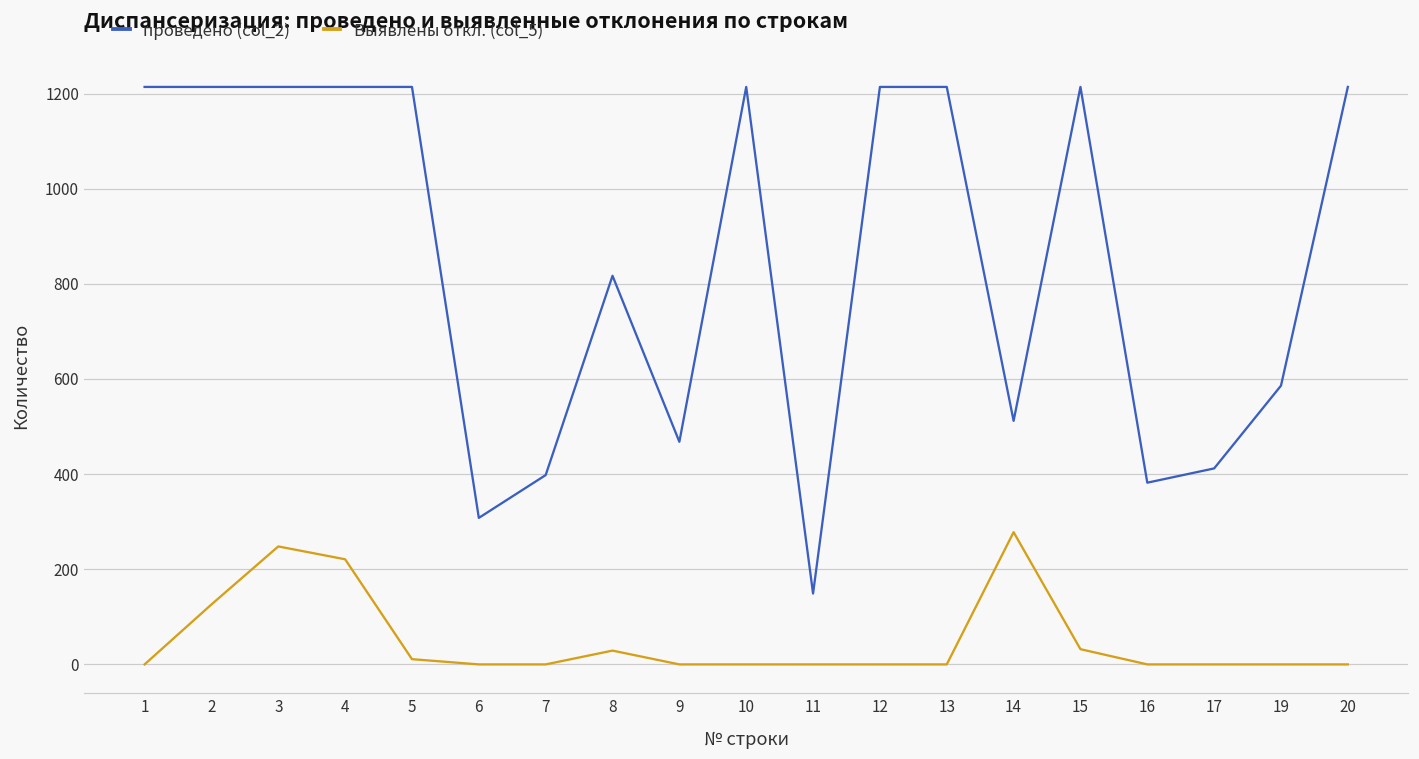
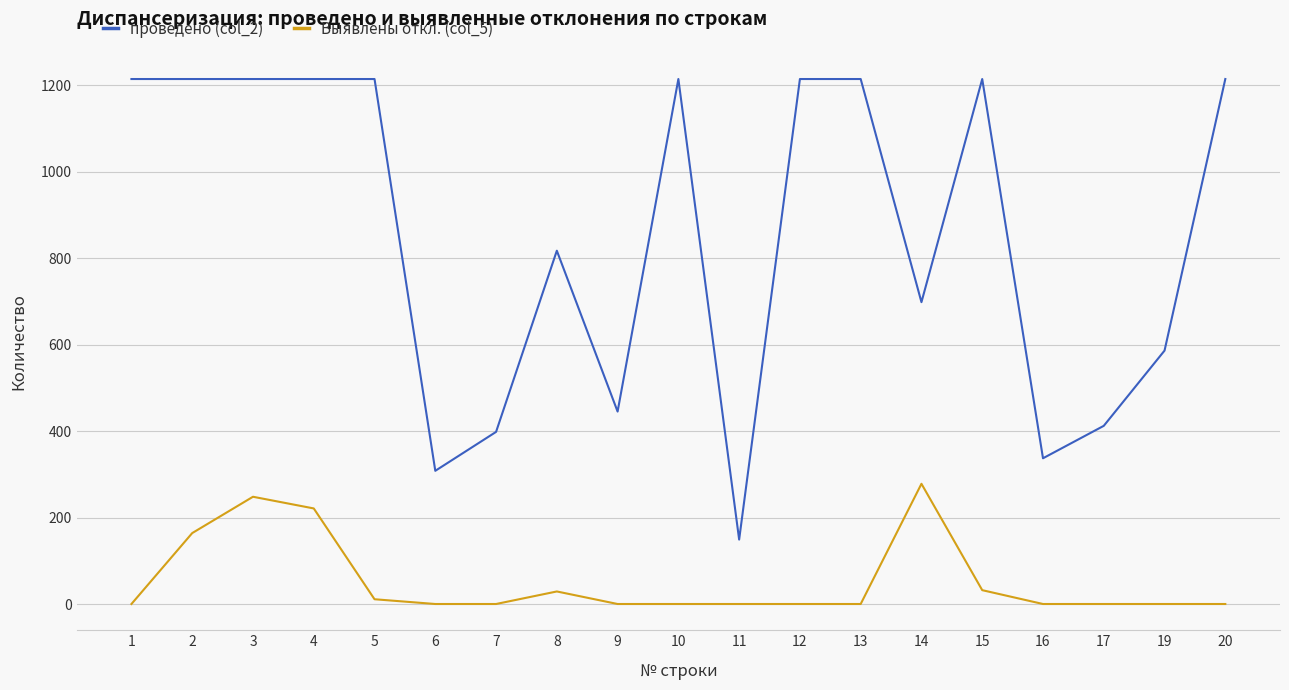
  {
    "проведено (col_2)": {
      "1": 1210,
      "2": 1210,
      "3": 1210,
      "4": 1210,
      "5": 1210,
      "6": 310,
      "7": 400,
      "8": 820,
-     "9": 470,
+     "9": 450,
      "10": 1210,
      "11": 150,
      "12": 1210,
      "13": 1210,
-     "14": 510,
+     "14": 700,
      "15": 1210,
-     "16": 380,
+     "16": 340,
      "17": 410,
      "19": 590,
      "20": 1210
    },
    "Выявлены откл. (col_5)": {
      "1": 0,
-     "2": 130,
+     "2": 160,
      "3": 250,
      "4": 220,
      "5": 10,
      "6": 0,
      "7": 0,
      "8": 30,
      "9": 0,
      "10": 0,
      "11": 0,
      "12": 0,
      "13": 0,
      "14": 280,
      "15": 30,
      "16": 0,
      "17": 0,
      "19": 0,
      "20": 0
    }
  }
